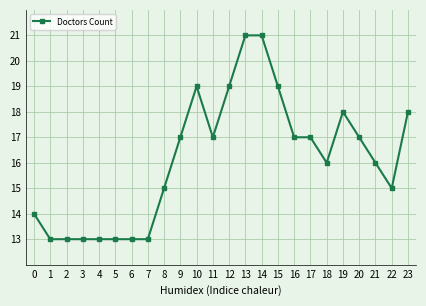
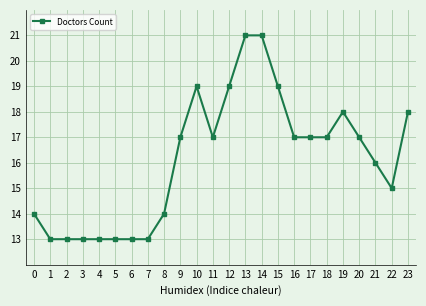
  {
    "0": 14,
    "1": 13,
    "2": 13,
    "3": 13,
    "4": 13,
    "5": 13,
    "6": 13,
    "7": 13,
-   "8": 15,
+   "8": 14,
    "9": 17,
    "10": 19,
    "11": 17,
    "12": 19,
    "13": 21,
    "14": 21,
    "15": 19,
    "16": 17,
    "17": 17,
-   "18": 16,
+   "18": 17,
    "19": 18,
    "20": 17,
    "21": 16,
    "22": 15,
    "23": 18
  }
